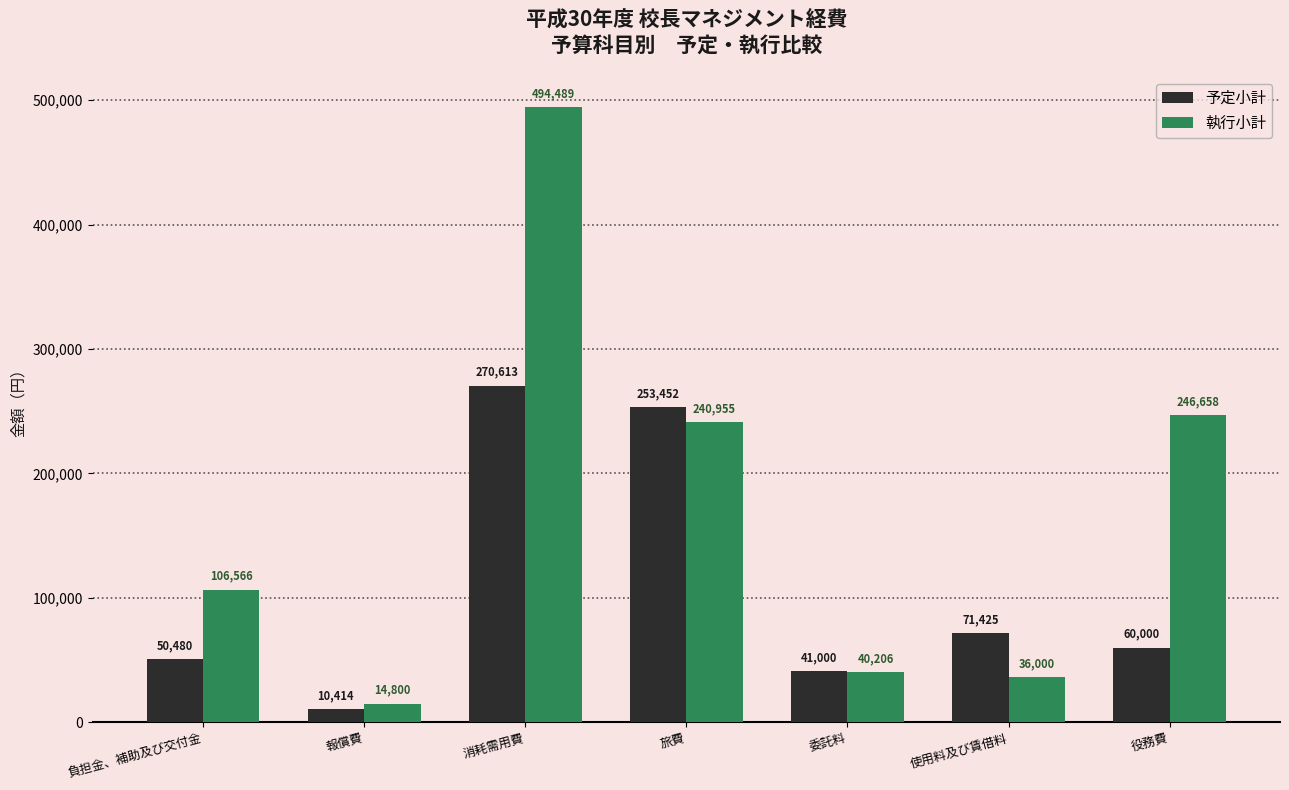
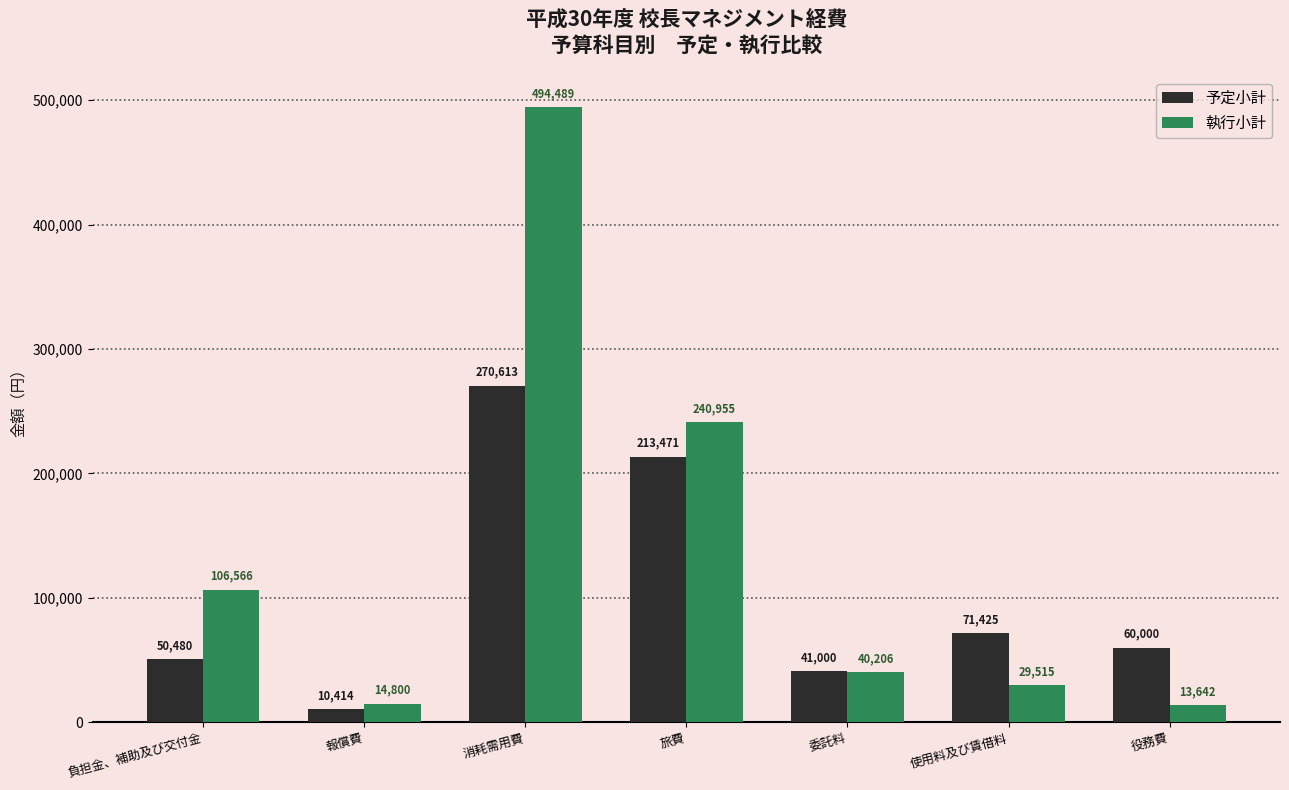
  {
    "予定小計": {
      "負担金、補助及び交付金": "50,480",
      "報償費": "10,414",
      "消耗需用費": "270,613",
-     "旅費": "253,452",
+     "旅費": "213,471",
      "委託料": "41,000",
      "使用料及び賃借料": "71,425",
      "役務費": "60,000"
    },
    "執行小計": {
      "負担金、補助及び交付金": "106,566",
      "報償費": "14,800",
      "消耗需用費": "494,489",
      "旅費": "240,955",
      "委託料": "40,206",
-     "使用料及び賃借料": "36,000",
-     "役務費": "246,658"
+     "使用料及び賃借料": "29,515",
+     "役務費": "13,642"
    }
  }
